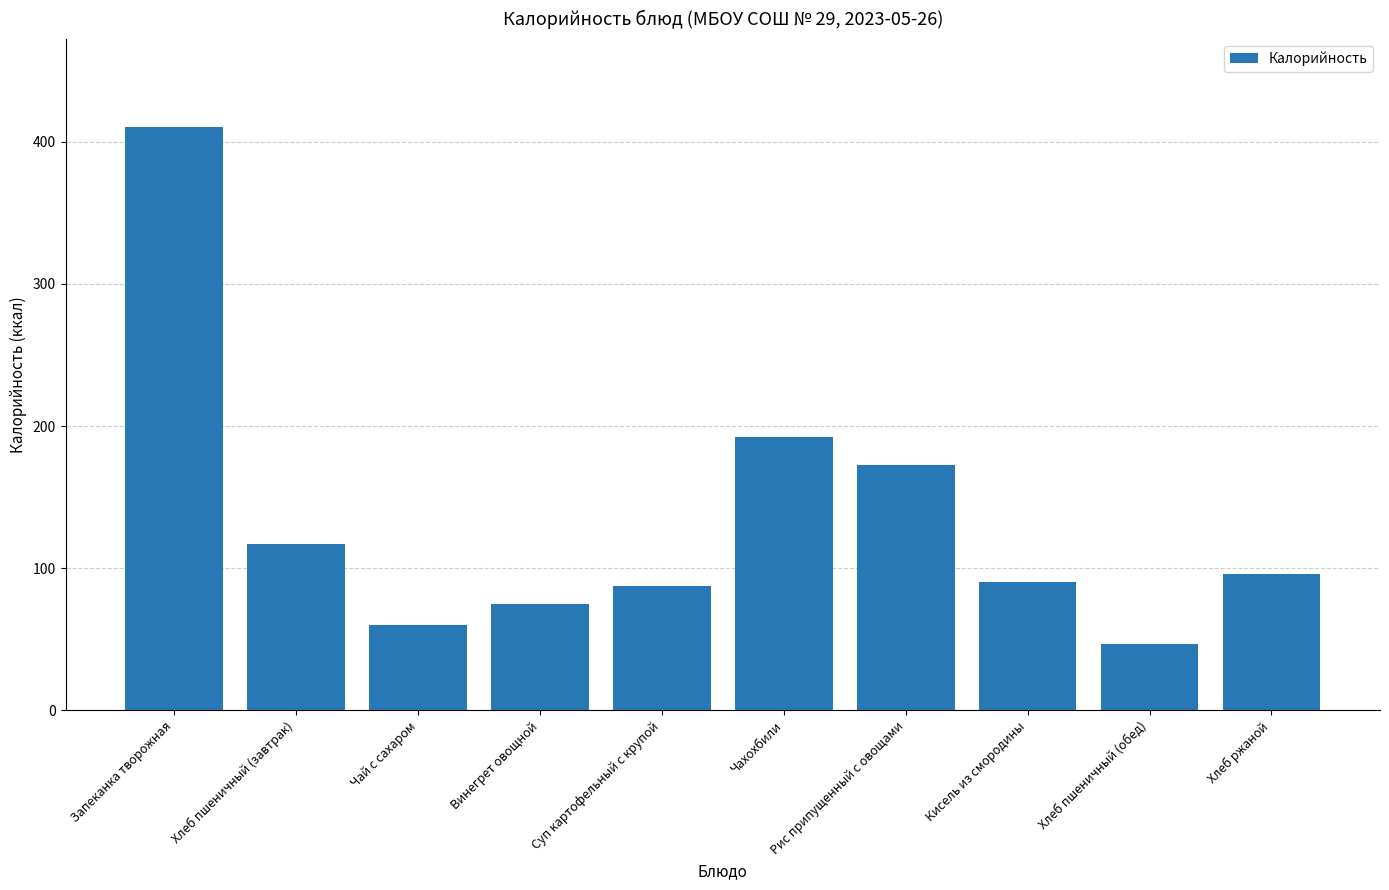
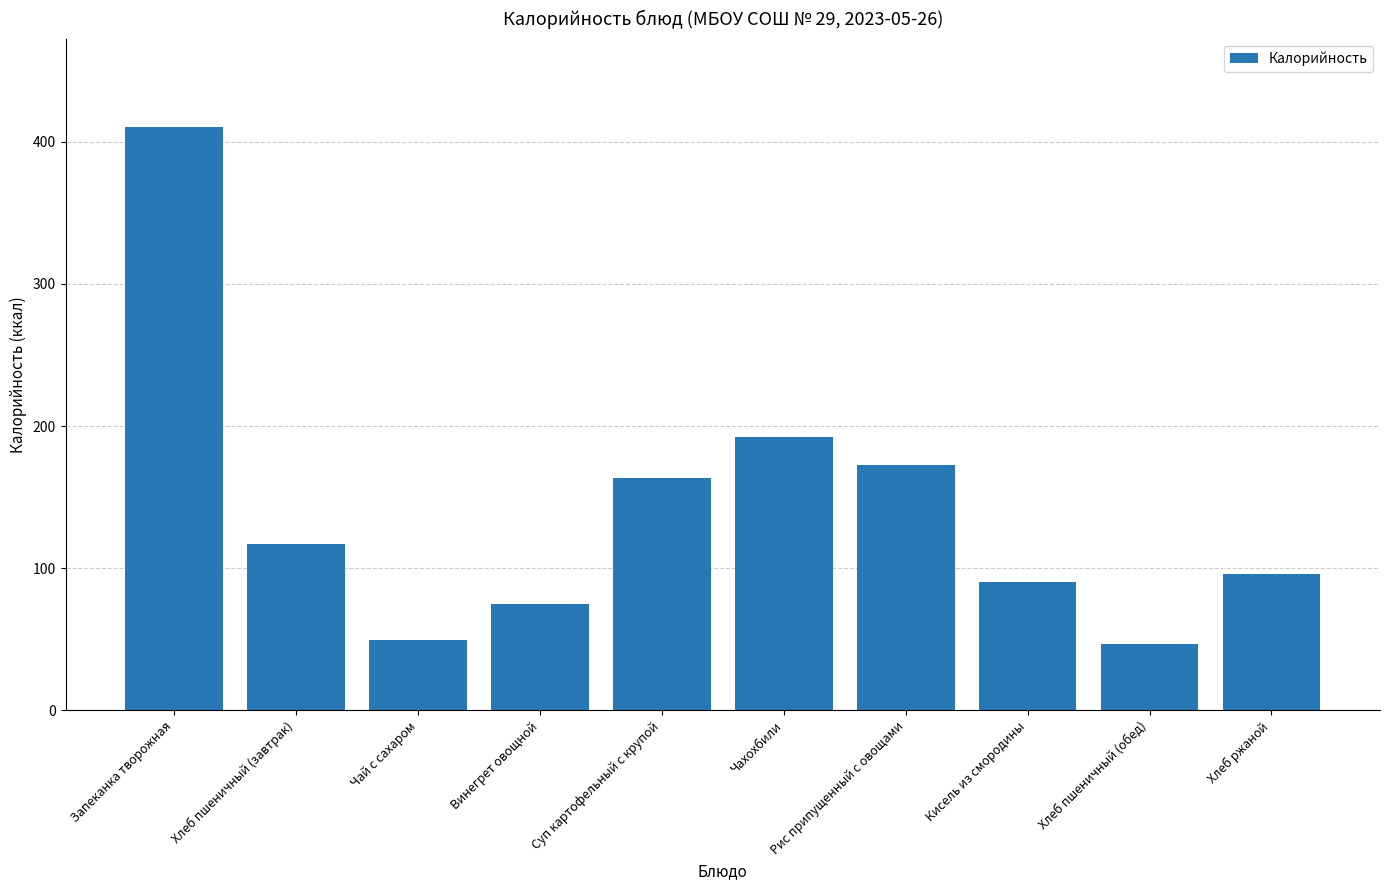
  {
    "Запеканка творожная": 411,
    "Хлеб пшеничный (завтрак)": 117,
-   "Чай с сахаром": 60,
+   "Чай с сахаром": 49,
    "Винегрет овощной": 75,
-   "Суп картофельный с крупой": 87,
+   "Суп картофельный с крупой": 163,
    "Чахохбили": 192,
    "Рис припущенный с овощами": 172,
    "Кисель из смородины": 90,
    "Хлеб пшеничный (обед)": 47,
    "Хлеб ржаной": 96
  }
